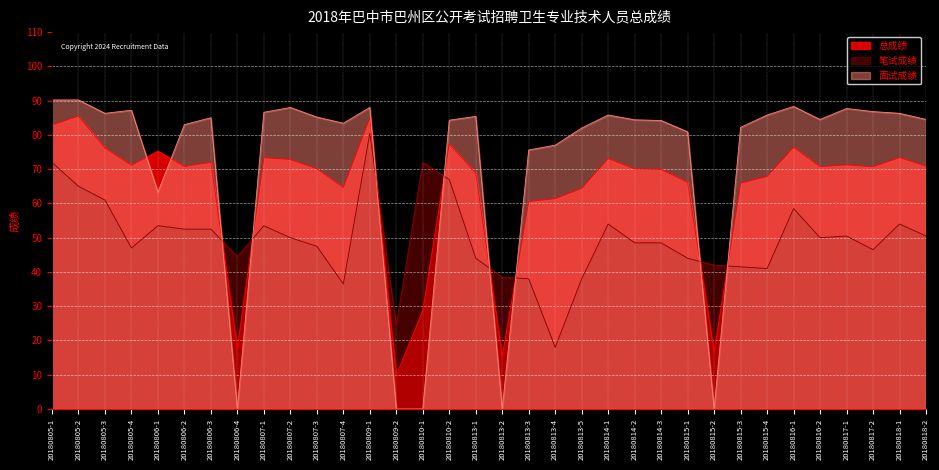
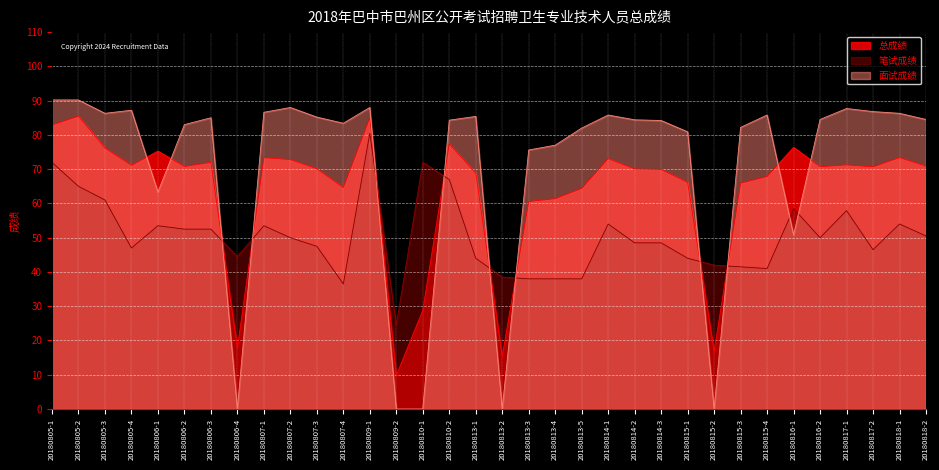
  {
    "总成绩": {
      "20180805-1": 83,
      "20180805-2": 85,
      "20180805-3": 76,
      "20180805-4": 71,
      "20180806-1": 75,
      "20180806-2": 71,
      "20180806-3": 72,
      "20180806-4": 18,
      "20180807-1": 73,
      "20180807-2": 73,
      "20180807-3": 70,
      "20180807-4": 65,
      "20180809-1": 85,
      "20180809-2": 10,
      "20180810-1": 29,
      "20180810-2": 77,
      "20180813-1": 69,
      "20180813-2": 15,
      "20180813-3": 61,
      "20180813-4": 61,
      "20180813-5": 64,
      "20180814-1": 73,
      "20180814-2": 70,
      "20180814-3": 70,
      "20180815-1": 66,
      "20180815-2": 17,
      "20180815-3": 66,
      "20180815-4": 68,
      "20180816-1": 76,
      "20180816-2": 71,
      "20180817-1": 71,
      "20180817-2": 71,
      "20180818-1": 73,
      "20180818-2": 71
    },
    "笔试成绩": {
      "20180805-1": 72,
      "20180805-2": 65,
      "20180805-3": 61,
      "20180805-4": 47,
      "20180806-1": 54,
      "20180806-2": 53,
      "20180806-3": 53,
      "20180806-4": 45,
      "20180807-1": 54,
      "20180807-2": 50,
      "20180807-3": 48,
      "20180807-4": 37,
      "20180809-1": 81,
      "20180809-2": 25,
      "20180810-1": 72,
      "20180810-2": 67,
      "20180813-1": 44,
      "20180813-2": 39,
      "20180813-3": 38,
-     "20180813-4": 18,
+     "20180813-4": 38,
      "20180813-5": 38,
      "20180814-1": 54,
      "20180814-2": 49,
      "20180814-3": 49,
      "20180815-1": 44,
      "20180815-2": 42,
      "20180815-3": 42,
      "20180815-4": 41,
      "20180816-1": 59,
      "20180816-2": 50,
-     "20180817-1": 51,
+     "20180817-1": 58,
      "20180817-2": 47,
      "20180818-1": 54,
      "20180818-2": 51
    },
    "面试成绩": {
      "20180805-1": 90,
      "20180805-2": 90,
      "20180805-3": 86,
      "20180805-4": 87,
      "20180806-1": 63,
      "20180806-2": 83,
      "20180806-3": 85,
      "20180806-4": 0,
      "20180807-1": 87,
      "20180807-2": 88,
      "20180807-3": 85,
      "20180807-4": 83,
      "20180809-1": 88,
      "20180809-2": 0,
      "20180810-1": 0,
      "20180810-2": 84,
      "20180813-1": 85,
      "20180813-2": 0,
      "20180813-3": 76,
      "20180813-4": 77,
      "20180813-5": 82,
      "20180814-1": 86,
      "20180814-2": 84,
      "20180814-3": 84,
      "20180815-1": 81,
      "20180815-2": 0,
      "20180815-3": 82,
      "20180815-4": 86,
-     "20180816-1": 88,
+     "20180816-1": 51,
      "20180816-2": 85,
      "20180817-1": 88,
      "20180817-2": 87,
      "20180818-1": 86,
      "20180818-2": 85
    }
  }
